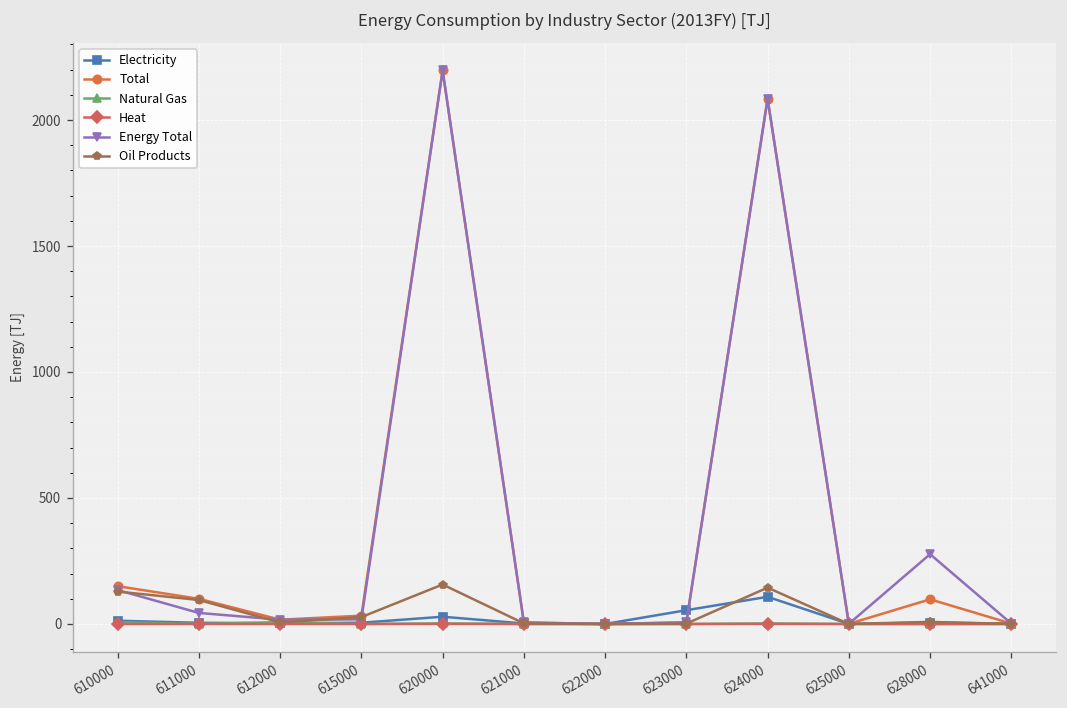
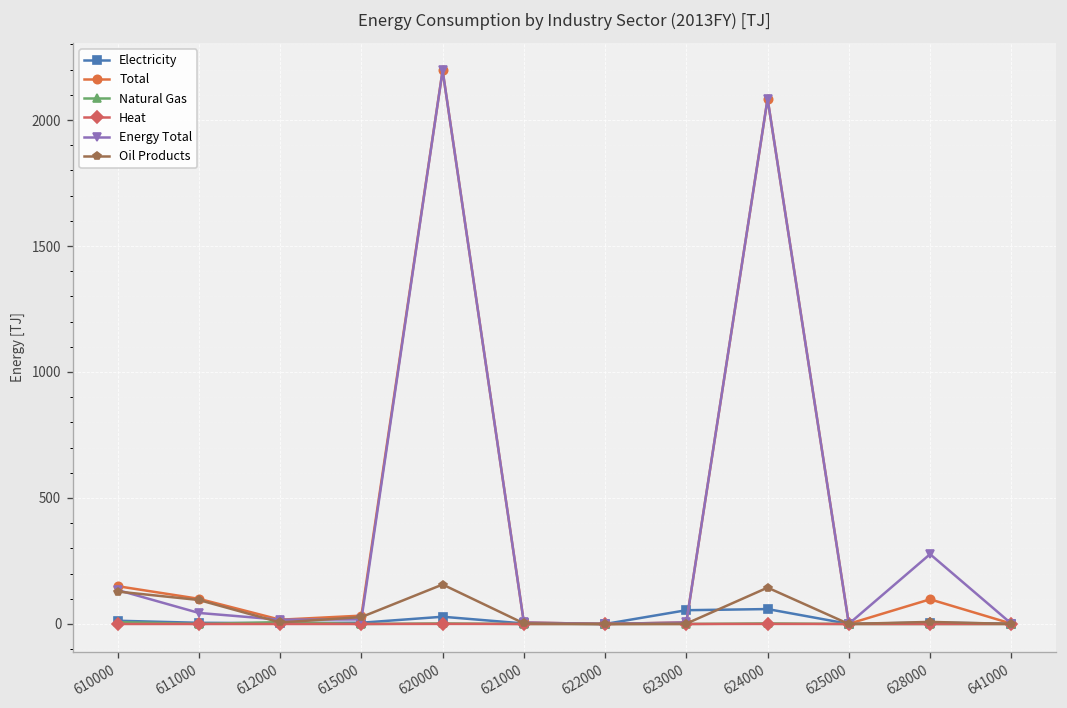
  {
    "Electricity": {
      "620000": 30,
      "623000": 50,
-     "624000": 110
+     "624000": 60
    },
    "Energy Total": {
      "611000": 40,
      "628000": 280
    }
  }
